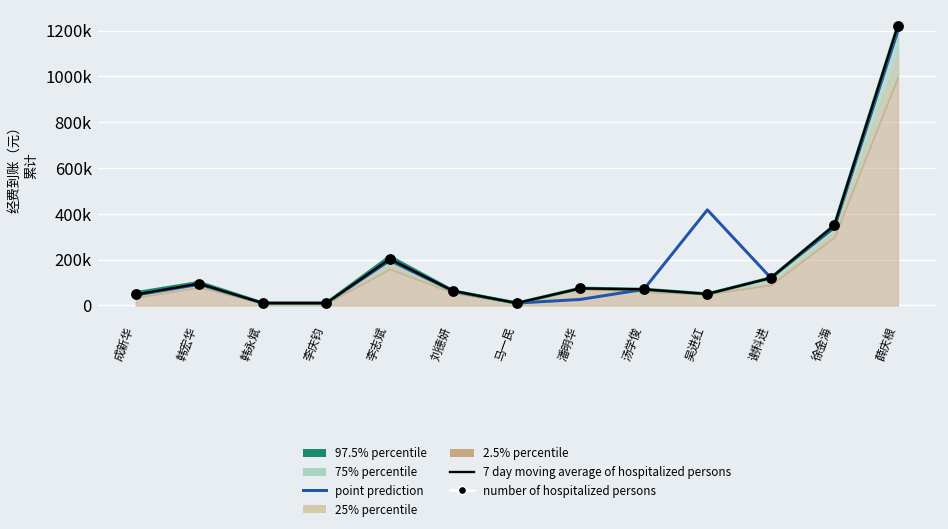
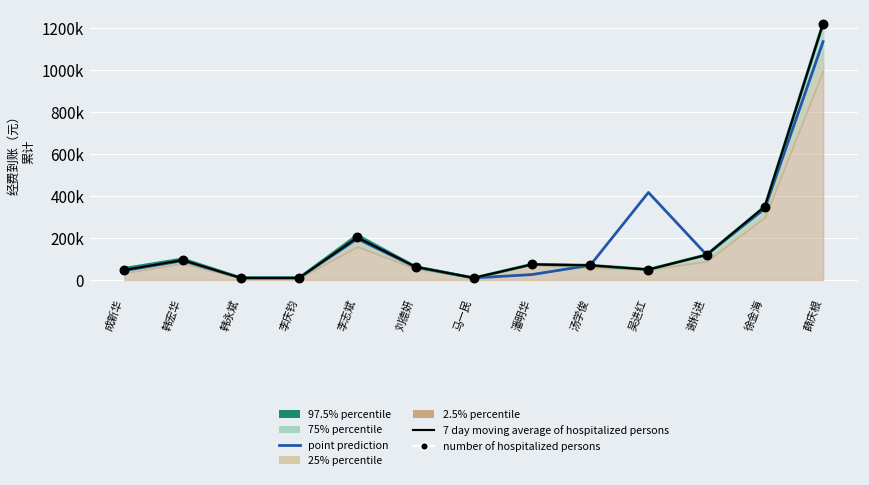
  {
    "point prediction": {
      "潘明华": 30000,
      "吴进红": 420000,
-     "薛庆根": 1200000
+     "薛庆根": 1140000
    }
  }
